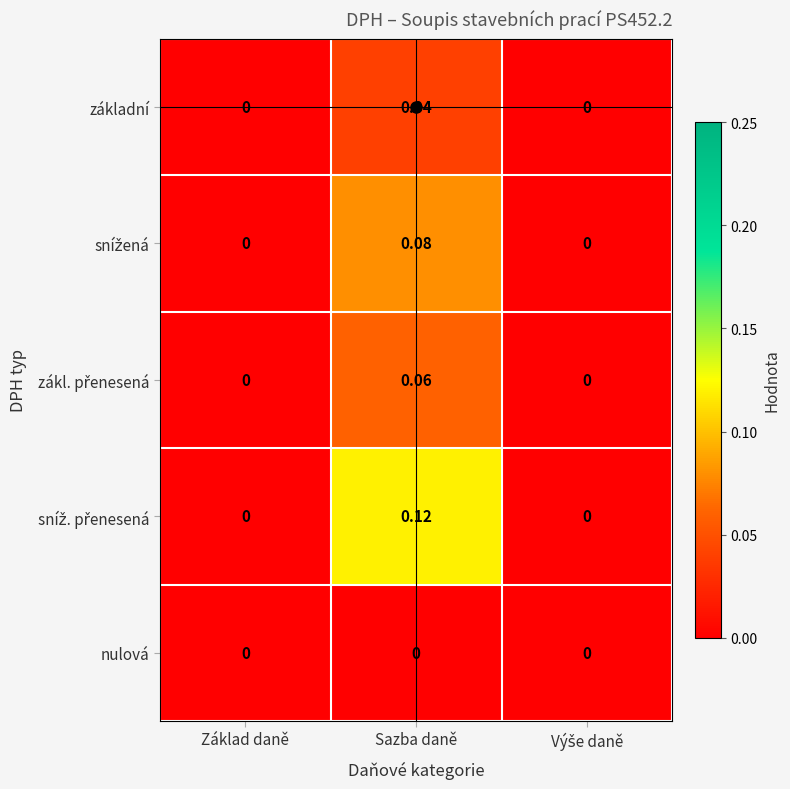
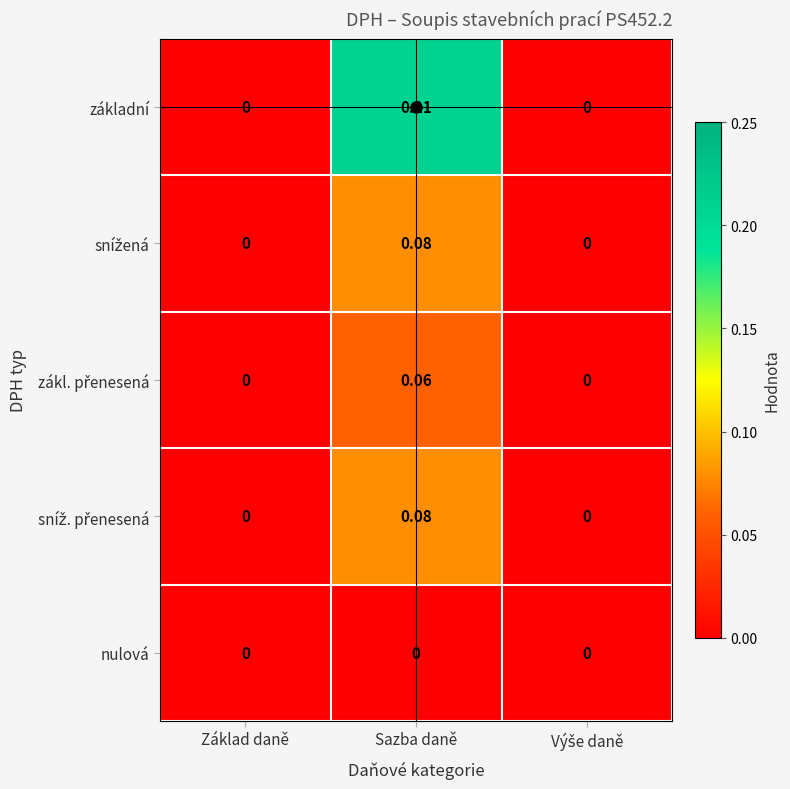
  {
    "základní": {
      "Základ daně": 0,
-     "Sazba daně": 0.04,
+     "Sazba daně": 0.21,
      "Výše daně": 0
    },
    "snížená": {
      "Základ daně": 0,
      "Sazba daně": 0.08,
      "Výše daně": 0
    },
    "zákl. přenesená": {
      "Základ daně": 0,
      "Sazba daně": 0.06,
      "Výše daně": 0
    },
    "sníž. přenesená": {
      "Základ daně": 0,
-     "Sazba daně": 0.12,
+     "Sazba daně": 0.08,
      "Výše daně": 0
    },
    "nulová": {
      "Základ daně": 0,
      "Sazba daně": 0,
      "Výše daně": 0
    }
  }
